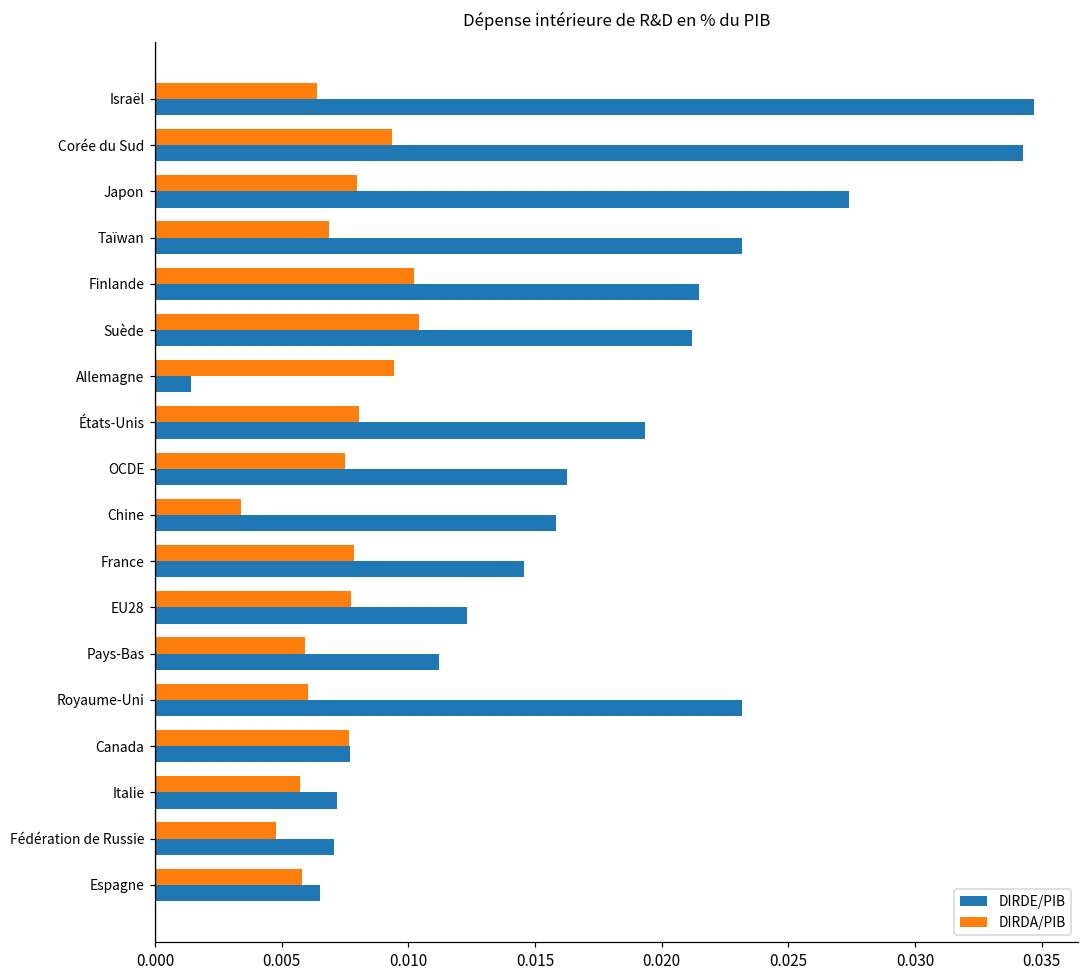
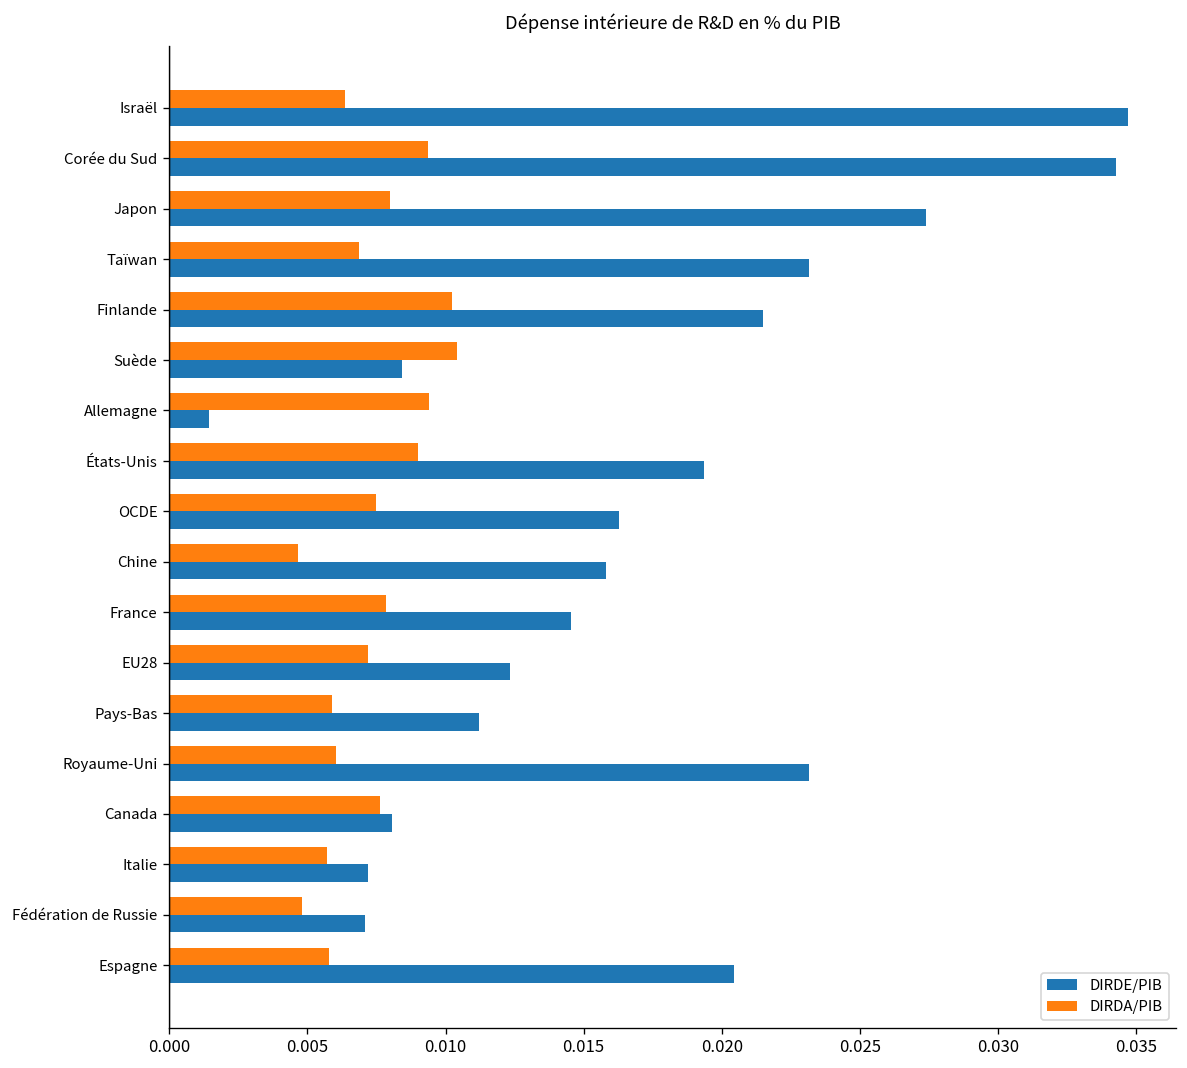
  {
    "DIRDE/PIB": {
      "Israël": 0.0347,
      "Corée du Sud": 0.0343,
      "Japon": 0.0274,
      "Taïwan": 0.0232,
      "Finlande": 0.0215,
-     "Suède": 0.0212,
+     "Suède": 0.0084,
      "Allemagne": 0.0014,
      "États-Unis": 0.0194,
      "OCDE": 0.0163,
      "Chine": 0.0158,
      "France": 0.0146,
      "EU28": 0.0123,
      "Pays-Bas": 0.0112,
      "Royaume-Uni": 0.0232,
-     "Canada": 0.0077,
+     "Canada": 0.0081,
      "Italie": 0.0072,
      "Fédération de Russie": 0.0071,
-     "Espagne": 0.0065
+     "Espagne": 0.0204
    },
    "DIRDA/PIB": {
      "Israël": 0.0064,
      "Corée du Sud": 0.0094,
      "Japon": 0.0080,
      "Taïwan": 0.0069,
      "Finlande": 0.0102,
      "Suède": 0.0104,
      "Allemagne": 0.0094,
-     "États-Unis": 0.0081,
+     "États-Unis": 0.0090,
      "OCDE": 0.0075,
-     "Chine": 0.0034,
+     "Chine": 0.0047,
      "France": 0.0078,
-     "EU28": 0.0077,
+     "EU28": 0.0072,
      "Pays-Bas": 0.0059,
      "Royaume-Uni": 0.0061,
      "Canada": 0.0076,
      "Italie": 0.0057,
      "Fédération de Russie": 0.0048,
      "Espagne": 0.0058
    }
  }
